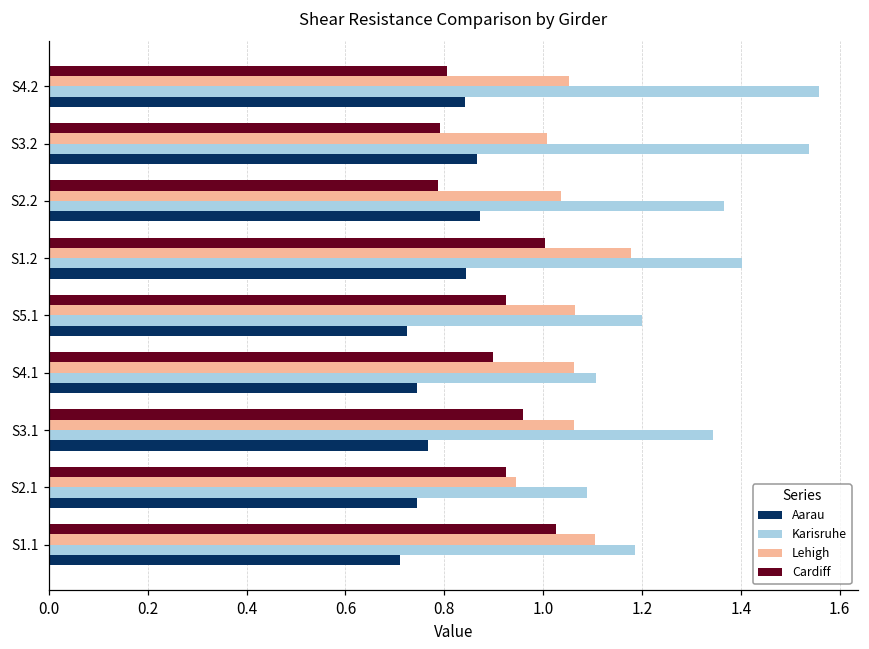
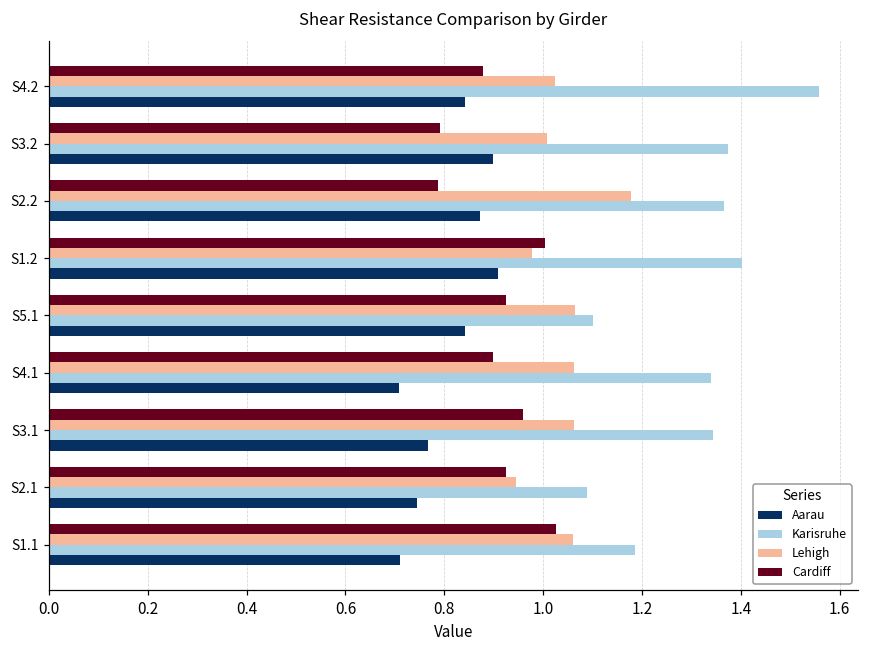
  {
    "Aarau": {
      "S4.2": 0.84,
-     "S3.2": 0.87,
+     "S3.2": 0.90,
      "S2.2": 0.87,
-     "S1.2": 0.84,
-     "S5.1": 0.73,
-     "S4.1": 0.75,
+     "S1.2": 0.91,
+     "S5.1": 0.84,
+     "S4.1": 0.71,
      "S3.1": 0.77,
      "S2.1": 0.74,
      "S1.1": 0.71
    },
    "Karisruhe": {
      "S4.2": 1.56,
-     "S3.2": 1.54,
+     "S3.2": 1.37,
      "S2.2": 1.37,
      "S1.2": 1.40,
-     "S5.1": 1.2,
-     "S4.1": 1.11,
+     "S5.1": 1.1,
+     "S4.1": 1.34,
      "S3.1": 1.34,
      "S2.1": 1.09,
      "S1.1": 1.19
    },
    "Lehigh": {
-     "S4.2": 1.05,
+     "S4.2": 1.02,
      "S3.2": 1.01,
-     "S2.2": 1.04,
-     "S1.2": 1.18,
+     "S2.2": 1.18,
+     "S1.2": 0.98,
      "S5.1": 1.07,
      "S4.1": 1.06,
      "S3.1": 1.06,
      "S2.1": 0.94,
-     "S1.1": 1.10
+     "S1.1": 1.06
    },
    "Cardiff": {
-     "S4.2": 0.81,
+     "S4.2": 0.88,
      "S3.2": 0.79,
      "S2.2": 0.79,
      "S1.2": 1.00,
      "S5.1": 0.92,
      "S4.1": 0.90,
      "S3.1": 0.96,
      "S2.1": 0.93,
      "S1.1": 1.03
    }
  }
